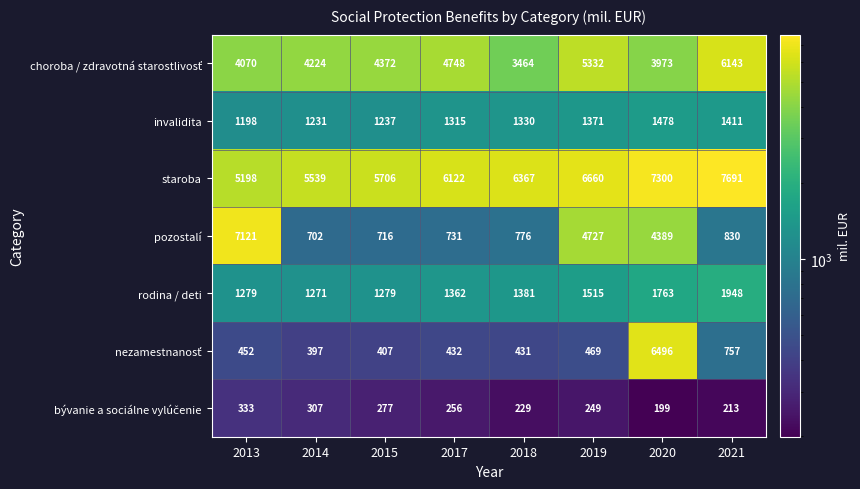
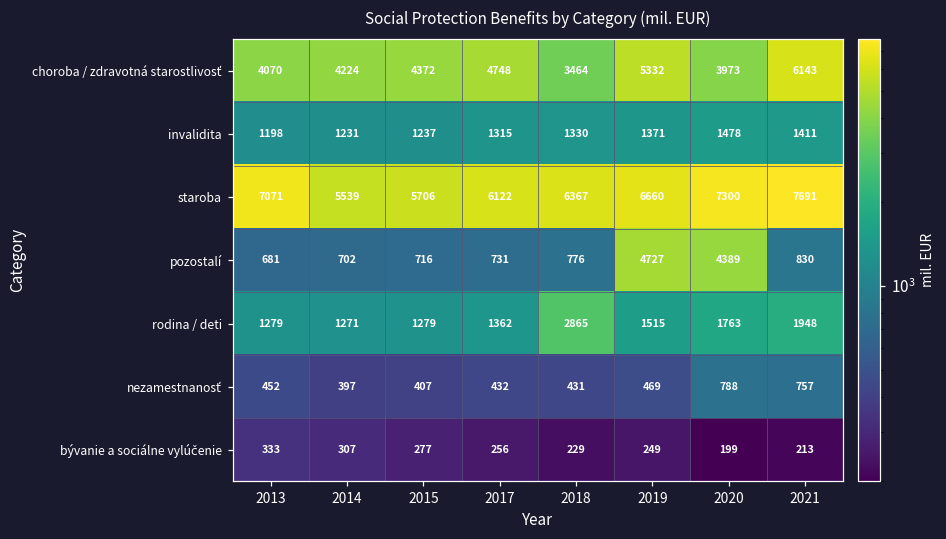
  {
    "choroba / zdravotná starostlivosť": {
      "2013": 4070,
      "2014": 4224,
      "2015": 4372,
      "2017": 4748,
      "2018": 3464,
      "2019": 5332,
      "2020": 3973,
      "2021": 6143
    },
    "invalidita": {
      "2013": 1198,
      "2014": 1231,
      "2015": 1237,
      "2017": 1315,
      "2018": 1330,
      "2019": 1371,
      "2020": 1478,
      "2021": 1411
    },
    "staroba": {
-     "2013": 5198,
+     "2013": 7071,
      "2014": 5539,
      "2015": 5706,
      "2017": 6122,
      "2018": 6367,
      "2019": 6660,
      "2020": 7300,
      "2021": 7691
    },
    "pozostalí": {
-     "2013": 7121,
+     "2013": 681,
      "2014": 702,
      "2015": 716,
      "2017": 731,
      "2018": 776,
      "2019": 4727,
      "2020": 4389,
      "2021": 830
    },
    "rodina / deti": {
      "2013": 1279,
      "2014": 1271,
      "2015": 1279,
      "2017": 1362,
-     "2018": 1381,
+     "2018": 2865,
      "2019": 1515,
      "2020": 1763,
      "2021": 1948
    },
    "nezamestnanosť": {
      "2013": 452,
      "2014": 397,
      "2015": 407,
      "2017": 432,
      "2018": 431,
      "2019": 469,
-     "2020": 6496,
+     "2020": 788,
      "2021": 757
    },
    "bývanie a sociálne vylúčenie": {
      "2013": 333,
      "2014": 307,
      "2015": 277,
      "2017": 256,
      "2018": 229,
      "2019": 249,
      "2020": 199,
      "2021": 213
    }
  }
